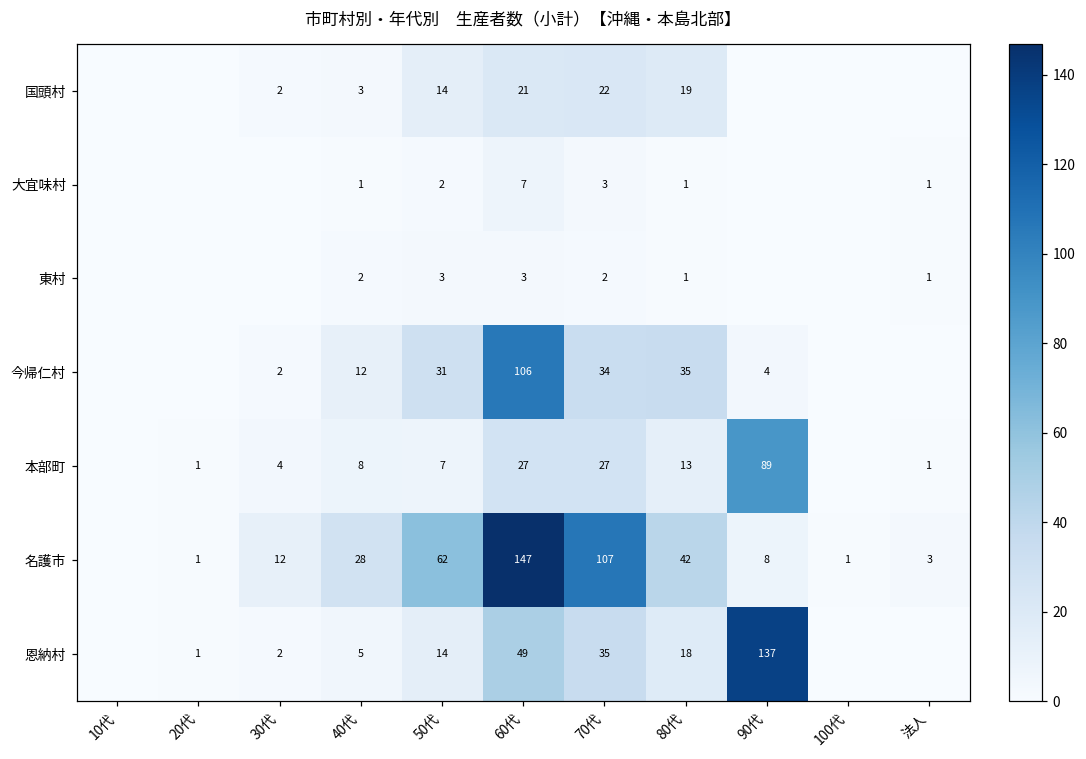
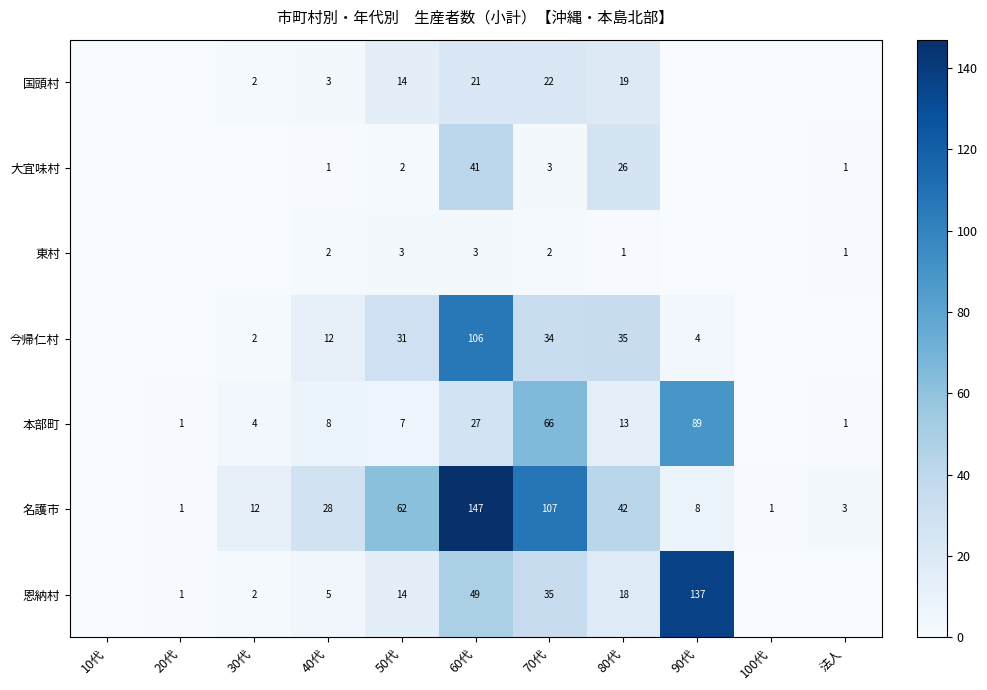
  {
    "国頭村": {
      "30代": 2,
      "40代": 3,
      "50代": 14,
      "60代": 21,
      "70代": 22,
      "80代": 19
    },
    "大宜味村": {
      "40代": 1,
      "50代": 2,
-     "60代": 7,
+     "60代": 41,
      "70代": 3,
-     "80代": 1,
+     "80代": 26,
      "法人": 1
    },
    "東村": {
      "40代": 2,
      "50代": 3,
      "60代": 3,
      "70代": 2,
      "80代": 1,
      "法人": 1
    },
    "今帰仁村": {
      "30代": 2,
      "40代": 12,
      "50代": 31,
      "60代": 106,
      "70代": 34,
      "80代": 35,
      "90代": 4
    },
    "本部町": {
      "20代": 1,
      "30代": 4,
      "40代": 8,
      "50代": 7,
      "60代": 27,
-     "70代": 27,
+     "70代": 66,
      "80代": 13,
      "90代": 89,
      "法人": 1
    },
    "名護市": {
      "20代": 1,
      "30代": 12,
      "40代": 28,
      "50代": 62,
      "60代": 147,
      "70代": 107,
      "80代": 42,
      "90代": 8,
      "100代": 1,
      "法人": 3
    },
    "恩納村": {
      "20代": 1,
      "30代": 2,
      "40代": 5,
      "50代": 14,
      "60代": 49,
      "70代": 35,
      "80代": 18,
      "90代": 137
    }
  }
